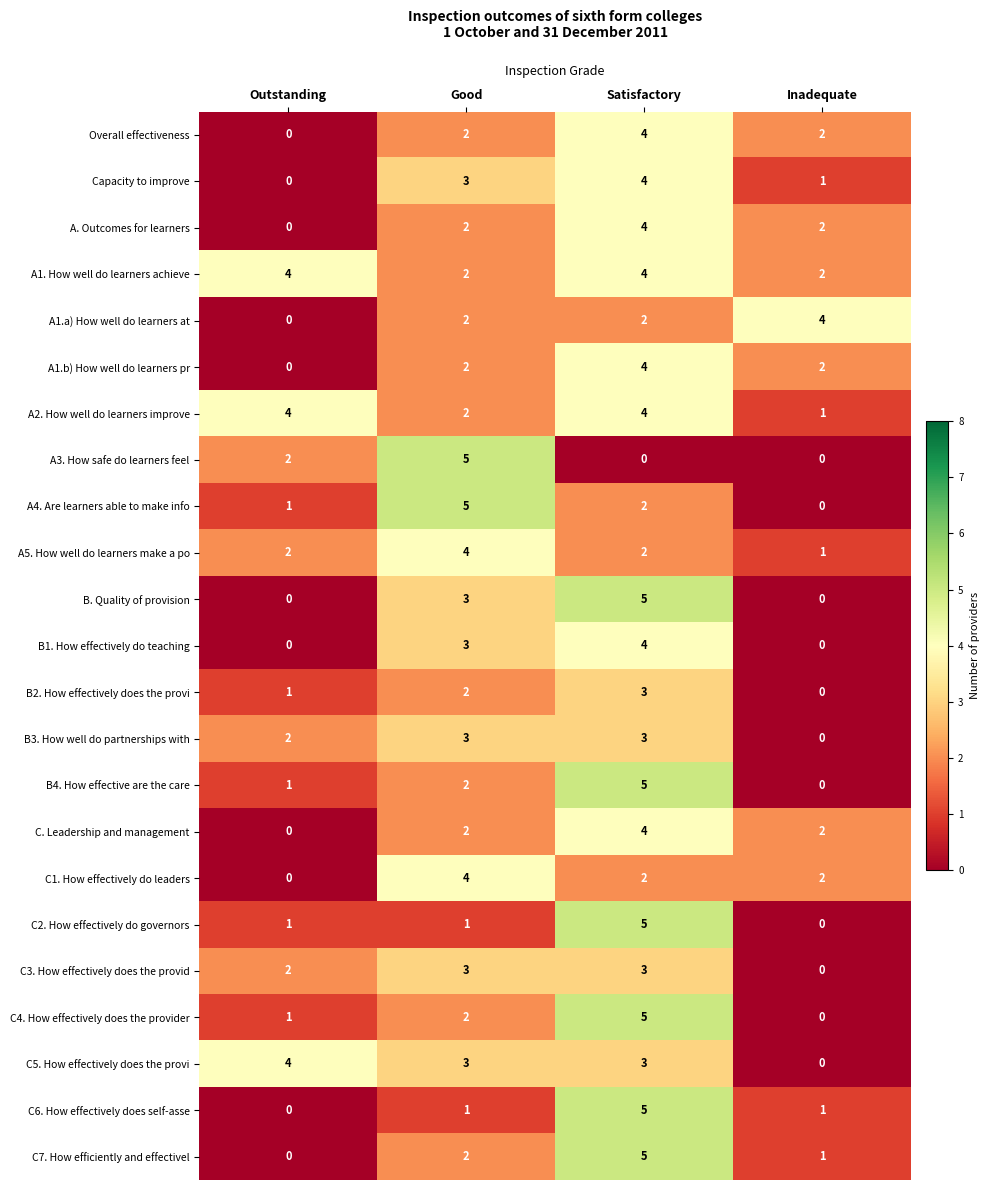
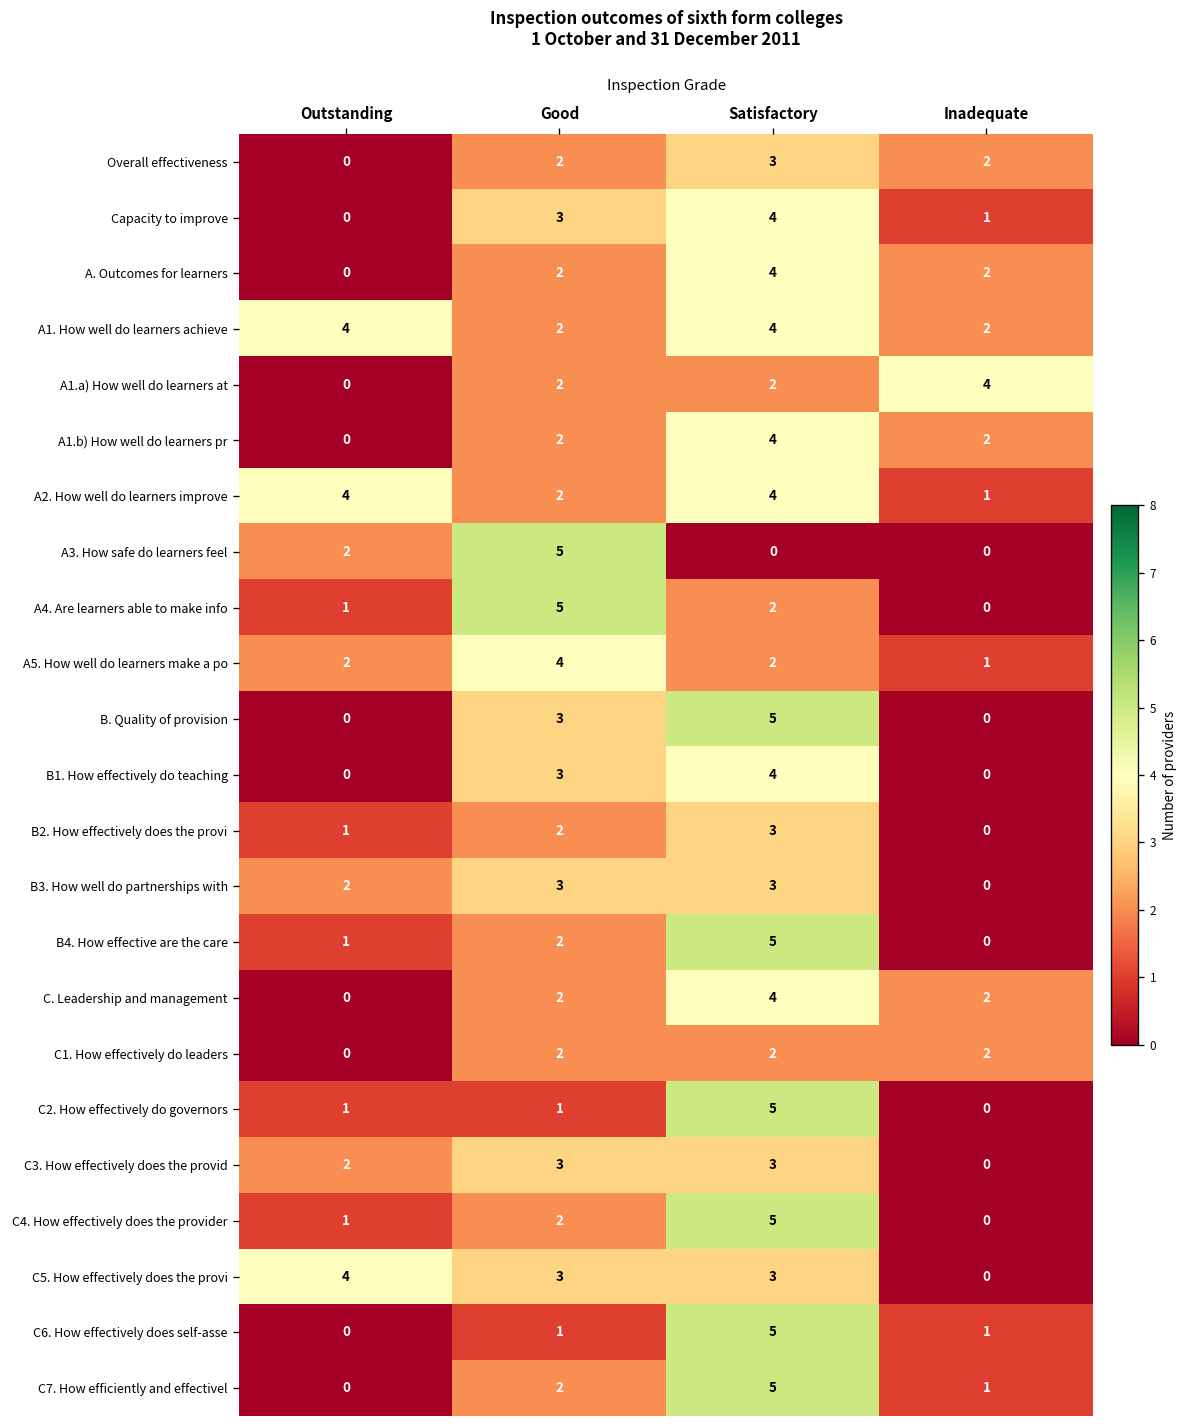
  {
    "Overall effectiveness": {
      "Outstanding": 0,
      "Good": 2,
-     "Satisfactory": 4,
+     "Satisfactory": 3,
      "Inadequate": 2
    },
    "Capacity to improve": {
      "Outstanding": 0,
      "Good": 3,
      "Satisfactory": 4,
      "Inadequate": 1
    },
    "A. Outcomes for learners": {
      "Outstanding": 0,
      "Good": 2,
      "Satisfactory": 4,
      "Inadequate": 2
    },
    "A1. How well do learners achieve": {
      "Outstanding": 4,
      "Good": 2,
      "Satisfactory": 4,
      "Inadequate": 2
    },
    "A1.a) How well do learners at": {
      "Outstanding": 0,
      "Good": 2,
      "Satisfactory": 2,
      "Inadequate": 4
    },
    "A1.b) How well do learners pr": {
      "Outstanding": 0,
      "Good": 2,
      "Satisfactory": 4,
      "Inadequate": 2
    },
    "A2. How well do learners improve": {
      "Outstanding": 4,
      "Good": 2,
      "Satisfactory": 4,
      "Inadequate": 1
    },
    "A3. How safe do learners feel": {
      "Outstanding": 2,
      "Good": 5,
      "Satisfactory": 0,
      "Inadequate": 0
    },
    "A4. Are learners able to make info": {
      "Outstanding": 1,
      "Good": 5,
      "Satisfactory": 2,
      "Inadequate": 0
    },
    "A5. How well do learners make a po": {
      "Outstanding": 2,
      "Good": 4,
      "Satisfactory": 2,
      "Inadequate": 1
    },
    "B. Quality of provision": {
      "Outstanding": 0,
      "Good": 3,
      "Satisfactory": 5,
      "Inadequate": 0
    },
    "B1. How effectively do teaching": {
      "Outstanding": 0,
      "Good": 3,
      "Satisfactory": 4,
      "Inadequate": 0
    },
    "B2. How effectively does the provi": {
      "Outstanding": 1,
      "Good": 2,
      "Satisfactory": 3,
      "Inadequate": 0
    },
    "B3. How well do partnerships with": {
      "Outstanding": 2,
      "Good": 3,
      "Satisfactory": 3,
      "Inadequate": 0
    },
    "B4. How effective are the care": {
      "Outstanding": 1,
      "Good": 2,
      "Satisfactory": 5,
      "Inadequate": 0
    },
    "C. Leadership and management": {
      "Outstanding": 0,
      "Good": 2,
      "Satisfactory": 4,
      "Inadequate": 2
    },
    "C1. How effectively do leaders": {
      "Outstanding": 0,
-     "Good": 4,
+     "Good": 2,
      "Satisfactory": 2,
      "Inadequate": 2
    },
    "C2. How effectively do governors": {
      "Outstanding": 1,
      "Good": 1,
      "Satisfactory": 5,
      "Inadequate": 0
    },
    "C3. How effectively does the provid": {
      "Outstanding": 2,
      "Good": 3,
      "Satisfactory": 3,
      "Inadequate": 0
    },
    "C4. How effectively does the provider": {
      "Outstanding": 1,
      "Good": 2,
      "Satisfactory": 5,
      "Inadequate": 0
    },
    "C5. How effectively does the provi": {
      "Outstanding": 4,
      "Good": 3,
      "Satisfactory": 3,
      "Inadequate": 0
    },
    "C6. How effectively does self-asse": {
      "Outstanding": 0,
      "Good": 1,
      "Satisfactory": 5,
      "Inadequate": 1
    },
    "C7. How efficiently and effectivel": {
      "Outstanding": 0,
      "Good": 2,
      "Satisfactory": 5,
      "Inadequate": 1
    }
  }
